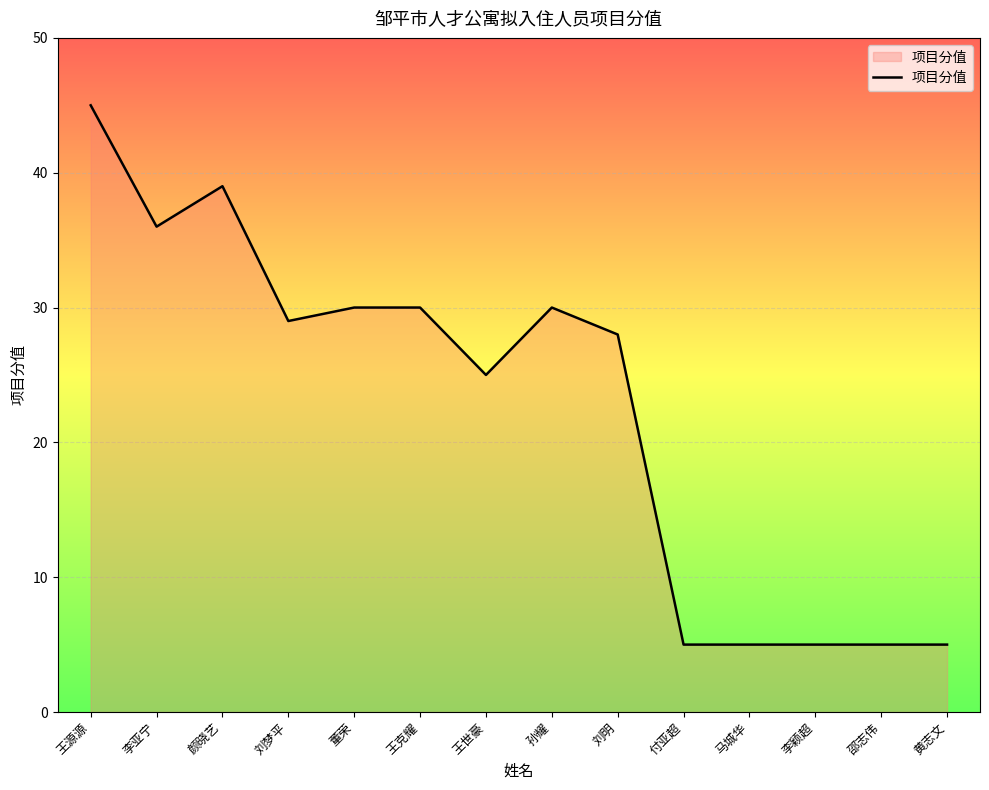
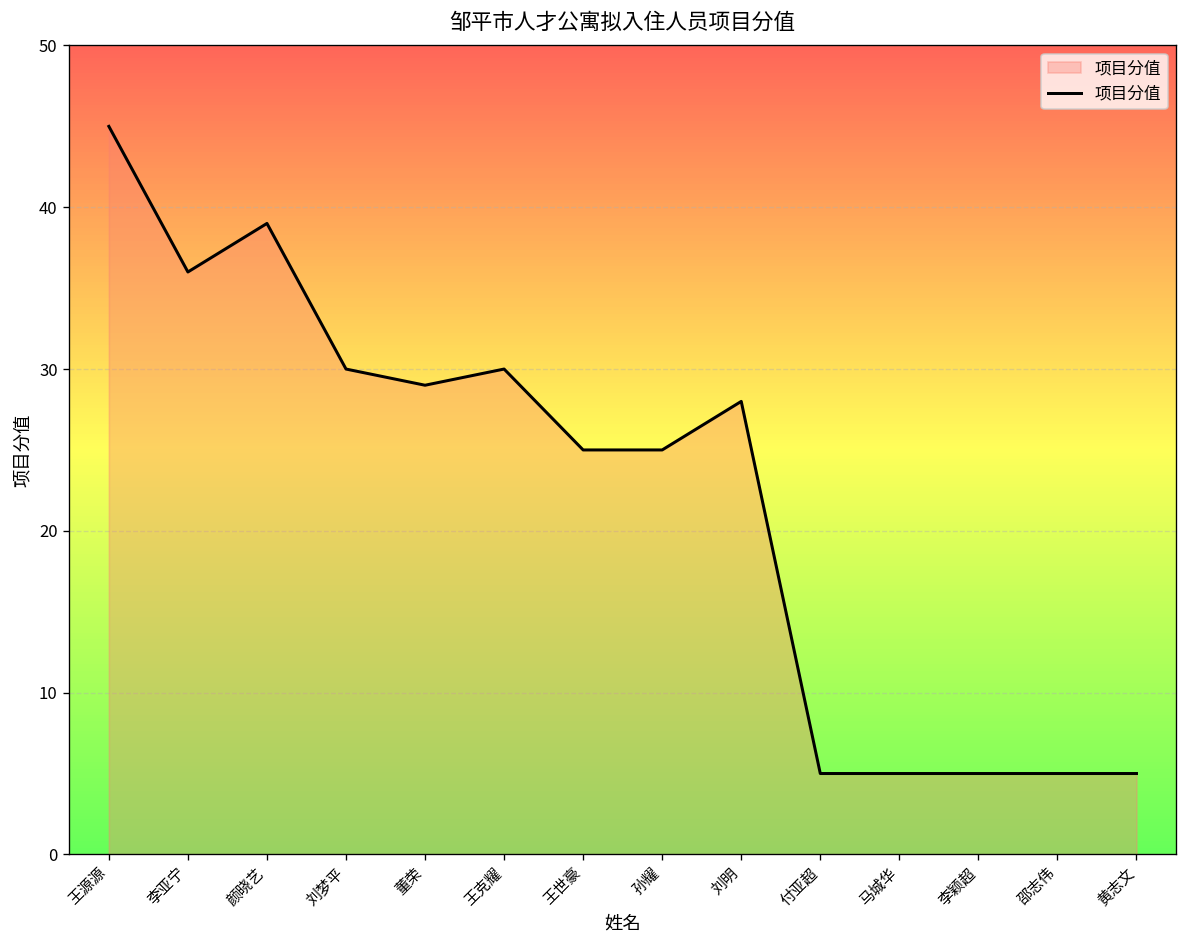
  {
    "王源源": 45,
    "李亚宁": 36,
    "颜晓艺": 39,
-   "刘梦平": 29,
-   "董荣": 30,
+   "刘梦平": 30,
+   "董荣": 29,
    "王克耀": 30,
    "王世豪": 25,
-   "孙耀": 30,
+   "孙耀": 25,
    "刘明": 28,
    "付亚超": 5,
    "马城华": 5,
    "李颖超": 5,
    "邵志伟": 5,
    "黄志文": 5
  }
